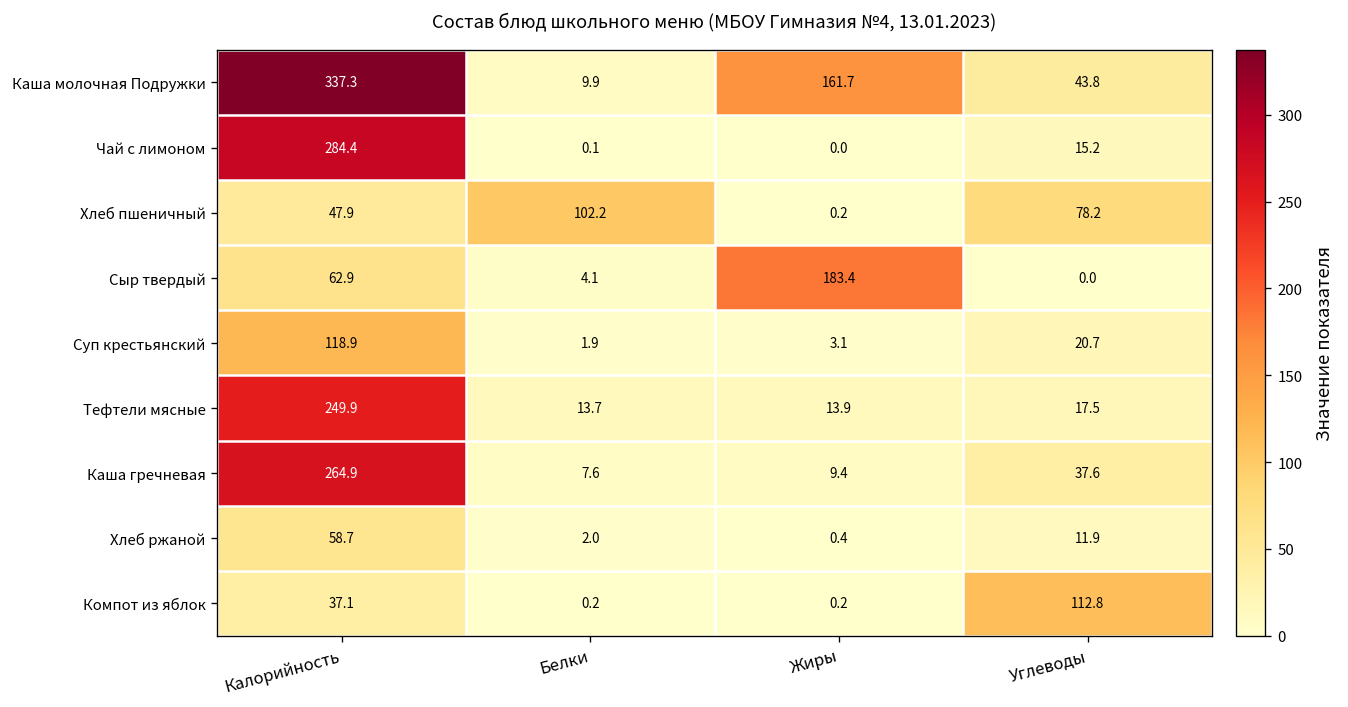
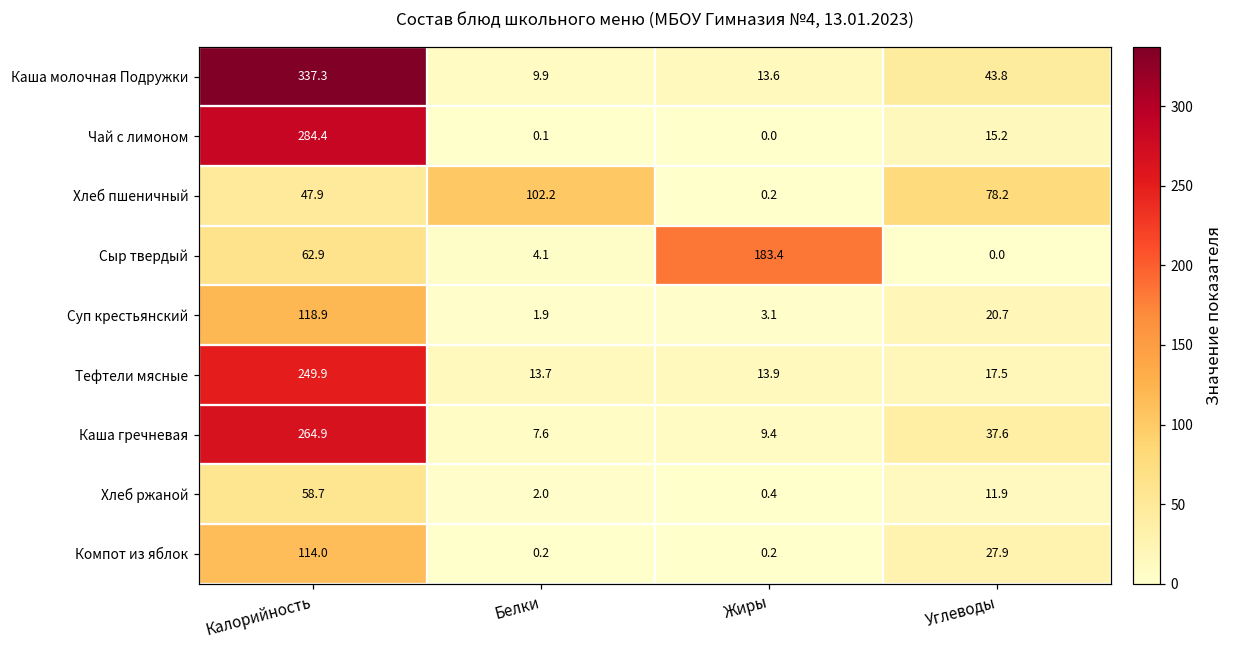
  {
    "Каша молочная Подружки": {
      "Калорийность": 337.3,
      "Белки": 9.9,
-     "Жиры": 161.7,
+     "Жиры": 13.6,
      "Углеводы": 43.8
    },
    "Чай с лимоном": {
      "Калорийность": 284.4,
      "Белки": 0.1,
      "Жиры": 0.0,
      "Углеводы": 15.2
    },
    "Хлеб пшеничный": {
      "Калорийность": 47.9,
      "Белки": 102.2,
      "Жиры": 0.2,
      "Углеводы": 78.2
    },
    "Сыр твердый": {
      "Калорийность": 62.9,
      "Белки": 4.1,
      "Жиры": 183.4,
      "Углеводы": 0.0
    },
    "Суп крестьянский": {
      "Калорийность": 118.9,
      "Белки": 1.9,
      "Жиры": 3.1,
      "Углеводы": 20.7
    },
    "Тефтели мясные": {
      "Калорийность": 249.9,
      "Белки": 13.7,
      "Жиры": 13.9,
      "Углеводы": 17.5
    },
    "Каша гречневая": {
      "Калорийность": 264.9,
      "Белки": 7.6,
      "Жиры": 9.4,
      "Углеводы": 37.6
    },
    "Хлеб ржаной": {
      "Калорийность": 58.7,
      "Белки": 2.0,
      "Жиры": 0.4,
      "Углеводы": 11.9
    },
    "Компот из яблок": {
-     "Калорийность": 37.1,
+     "Калорийность": 114.0,
      "Белки": 0.2,
      "Жиры": 0.2,
-     "Углеводы": 112.8
+     "Углеводы": 27.9
    }
  }
